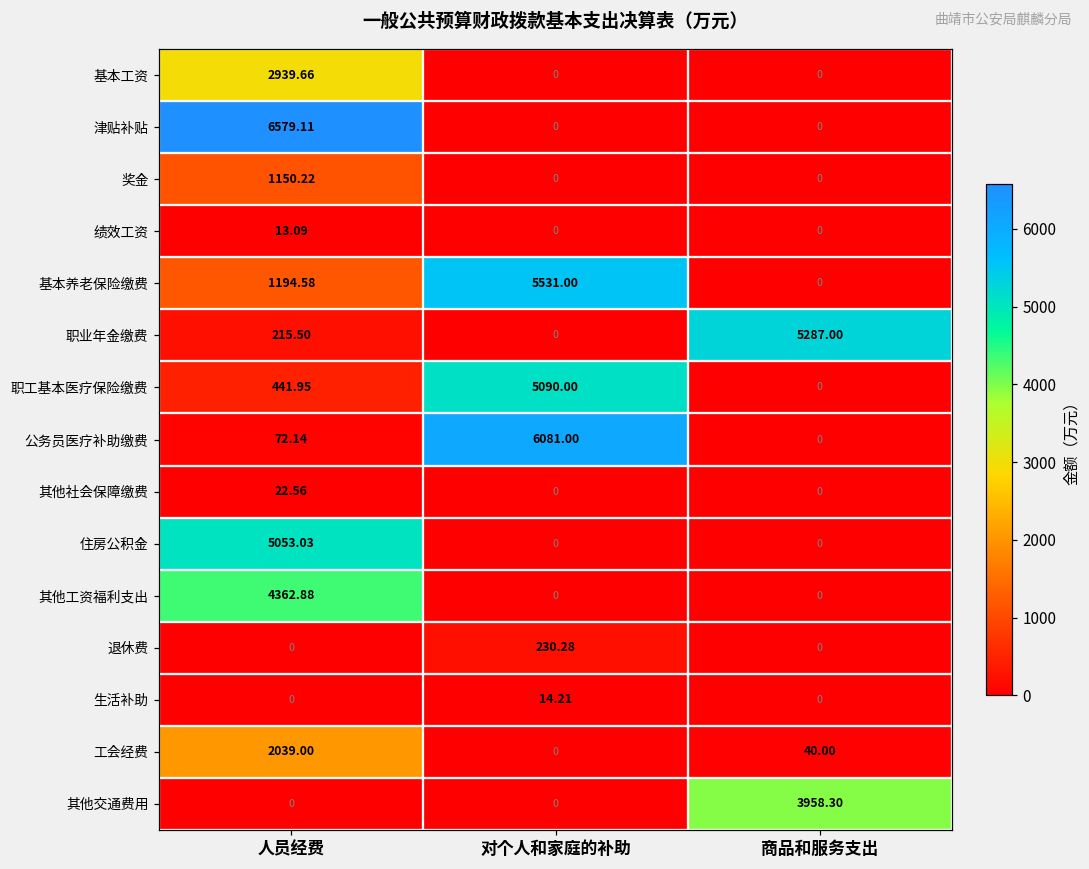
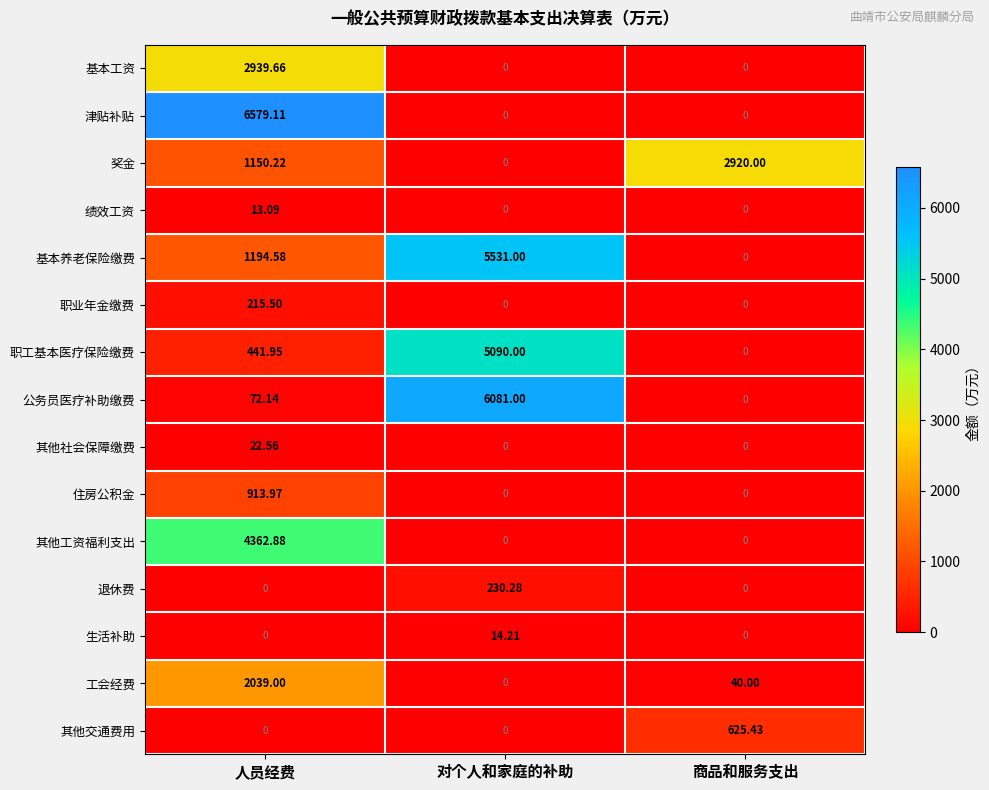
  {
    "基本工资": {
      "人员经费": 2939.66,
      "对个人和家庭的补助": 0,
      "商品和服务支出": 0
    },
    "津贴补贴": {
      "人员经费": 6579.11,
      "对个人和家庭的补助": 0,
      "商品和服务支出": 0
    },
    "奖金": {
      "人员经费": 1150.22,
      "对个人和家庭的补助": 0,
-     "商品和服务支出": 0
+     "商品和服务支出": 2920.00
    },
    "绩效工资": {
      "人员经费": 13.09,
      "对个人和家庭的补助": 0,
      "商品和服务支出": 0
    },
    "基本养老保险缴费": {
      "人员经费": 1194.58,
      "对个人和家庭的补助": 5531.00,
      "商品和服务支出": 0
    },
    "职业年金缴费": {
      "人员经费": 215.50,
      "对个人和家庭的补助": 0,
-     "商品和服务支出": 5287.00
+     "商品和服务支出": 0
    },
    "职工基本医疗保险缴费": {
      "人员经费": 441.95,
      "对个人和家庭的补助": 5090.00,
      "商品和服务支出": 0
    },
    "公务员医疗补助缴费": {
      "人员经费": 72.14,
      "对个人和家庭的补助": 6081.00,
      "商品和服务支出": 0
    },
    "其他社会保障缴费": {
      "人员经费": 22.56,
      "对个人和家庭的补助": 0,
      "商品和服务支出": 0
    },
    "住房公积金": {
-     "人员经费": 5053.03,
+     "人员经费": 913.97,
      "对个人和家庭的补助": 0,
      "商品和服务支出": 0
    },
    "其他工资福利支出": {
      "人员经费": 4362.88,
      "对个人和家庭的补助": 0,
      "商品和服务支出": 0
    },
    "退休费": {
      "人员经费": 0,
      "对个人和家庭的补助": 230.28,
      "商品和服务支出": 0
    },
    "生活补助": {
      "人员经费": 0,
      "对个人和家庭的补助": 14.21,
      "商品和服务支出": 0
    },
    "工会经费": {
      "人员经费": 2039.00,
      "对个人和家庭的补助": 0,
      "商品和服务支出": 40.00
    },
    "其他交通费用": {
      "人员经费": 0,
      "对个人和家庭的补助": 0,
-     "商品和服务支出": 3958.30
+     "商品和服务支出": 625.43
    }
  }
